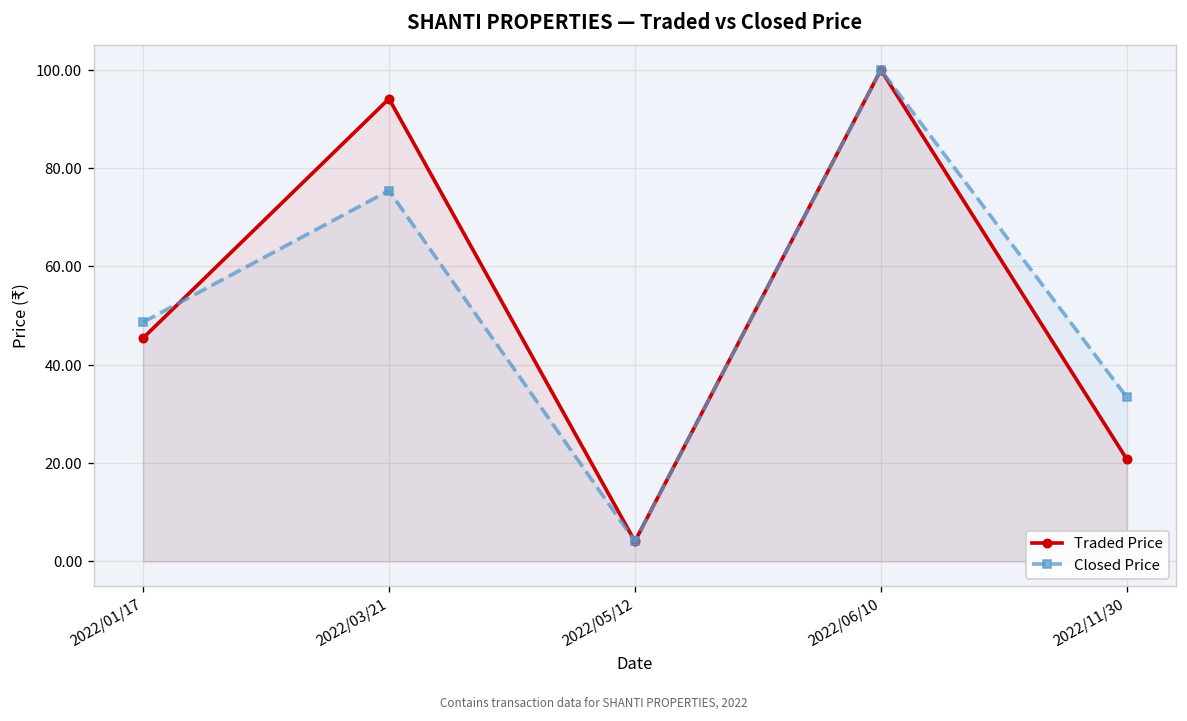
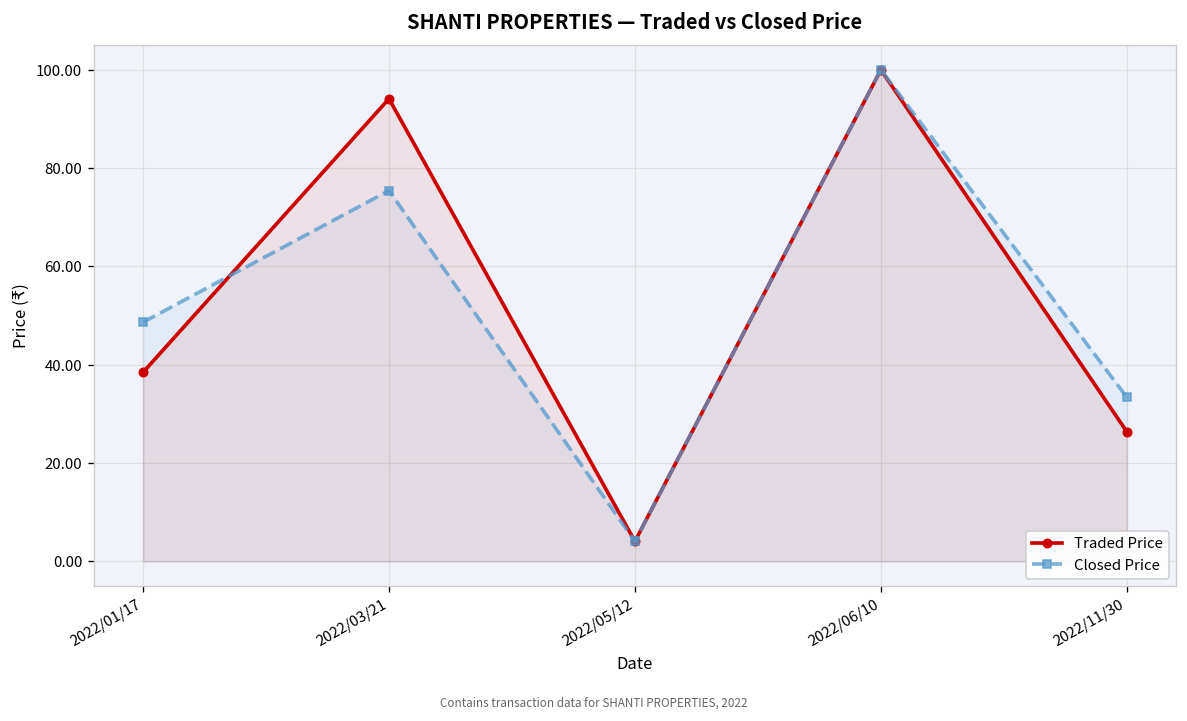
  {
    "Traded Price": {
-     "2022/01/17": 45,
+     "2022/01/17": 38,
      "2022/03/21": 94,
-     "2022/11/30": 21
+     "2022/11/30": 26
    },
    "Closed Price": {
      "2022/01/17": 49,
      "2022/03/21": 75,
      "2022/11/30": 33
    }
  }
